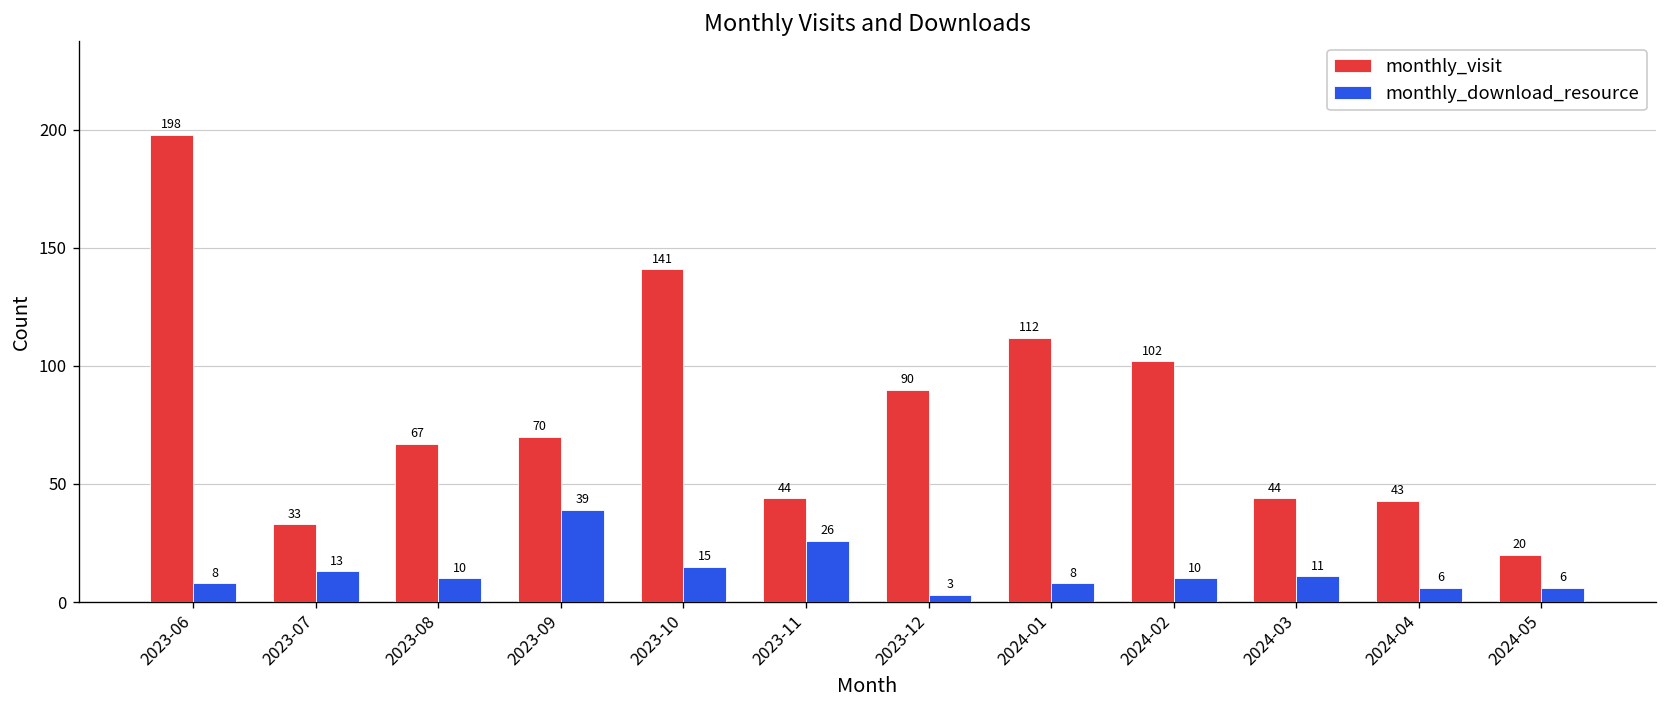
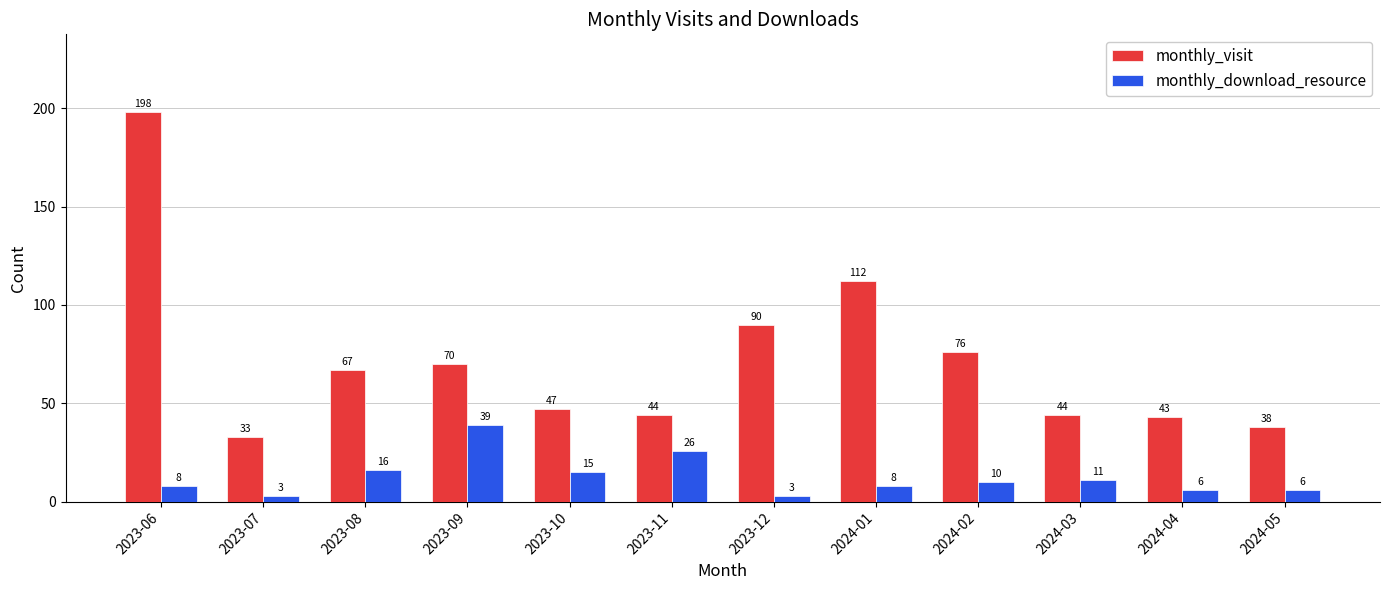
  {
    "monthly_visit": {
      "2023-06": 198,
      "2023-07": 33,
      "2023-08": 67,
      "2023-09": 70,
-     "2023-10": 141,
+     "2023-10": 47,
      "2023-11": 44,
      "2023-12": 90,
      "2024-01": 112,
-     "2024-02": 102,
+     "2024-02": 76,
      "2024-03": 44,
      "2024-04": 43,
-     "2024-05": 20
+     "2024-05": 38
    },
    "monthly_download_resource": {
      "2023-06": 8,
-     "2023-07": 13,
-     "2023-08": 10,
+     "2023-07": 3,
+     "2023-08": 16,
      "2023-09": 39,
      "2023-10": 15,
      "2023-11": 26,
      "2023-12": 3,
      "2024-01": 8,
      "2024-02": 10,
      "2024-03": 11,
      "2024-04": 6,
      "2024-05": 6
    }
  }
